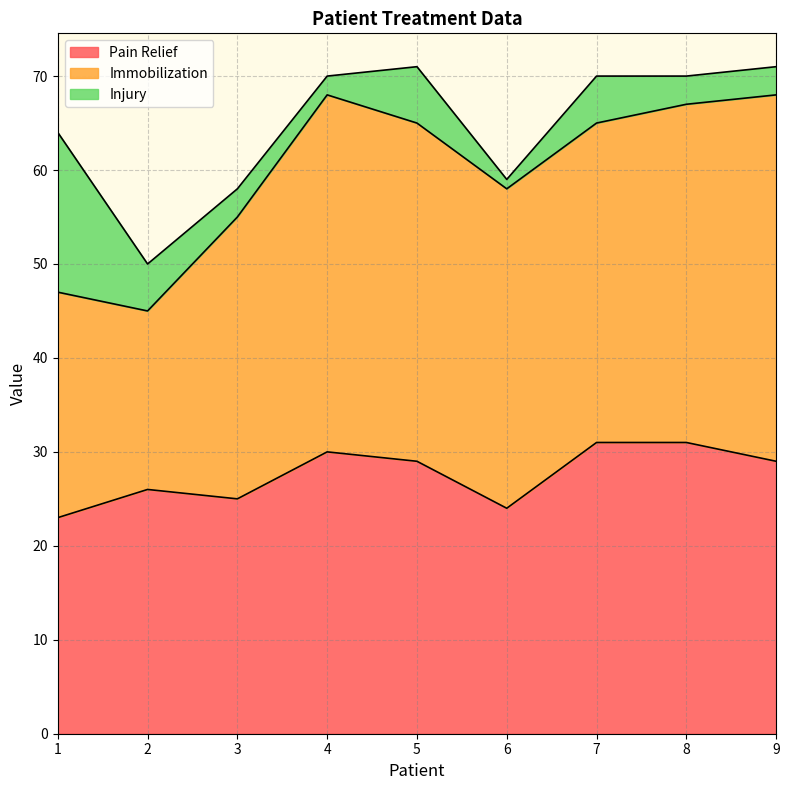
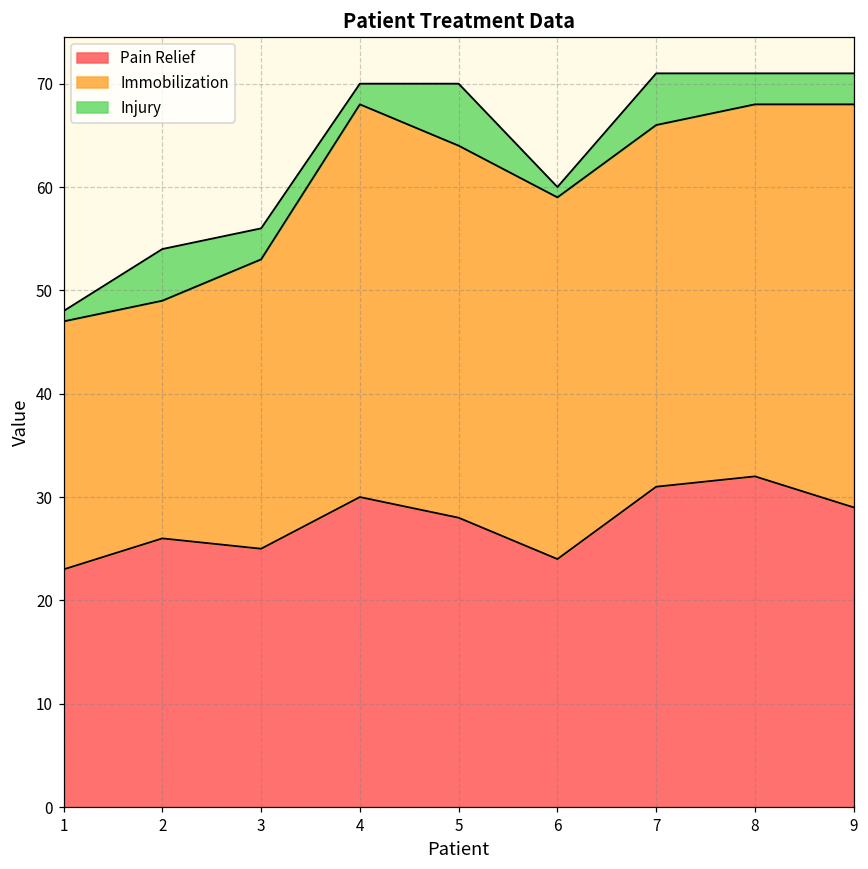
  {
    "Pain Relief": {
      "1": 23,
      "2": 26,
      "3": 25,
      "4": 30,
-     "5": 29,
+     "5": 28,
      "6": 24,
      "7": 31,
-     "8": 31,
+     "8": 32,
      "9": 29
    },
    "Immobilization": {
      "1": 24,
-     "2": 19,
-     "3": 30,
+     "2": 23,
+     "3": 28,
      "4": 38,
      "5": 36,
-     "6": 34,
-     "7": 34,
+     "6": 35,
+     "7": 35,
      "8": 36,
      "9": 39
    },
    "Injury": {
-     "1": 17,
+     "1": 1,
      "2": 5,
      "3": 3,
      "4": 2,
      "5": 6,
      "6": 1,
      "7": 5,
      "8": 3,
      "9": 3
    }
  }
